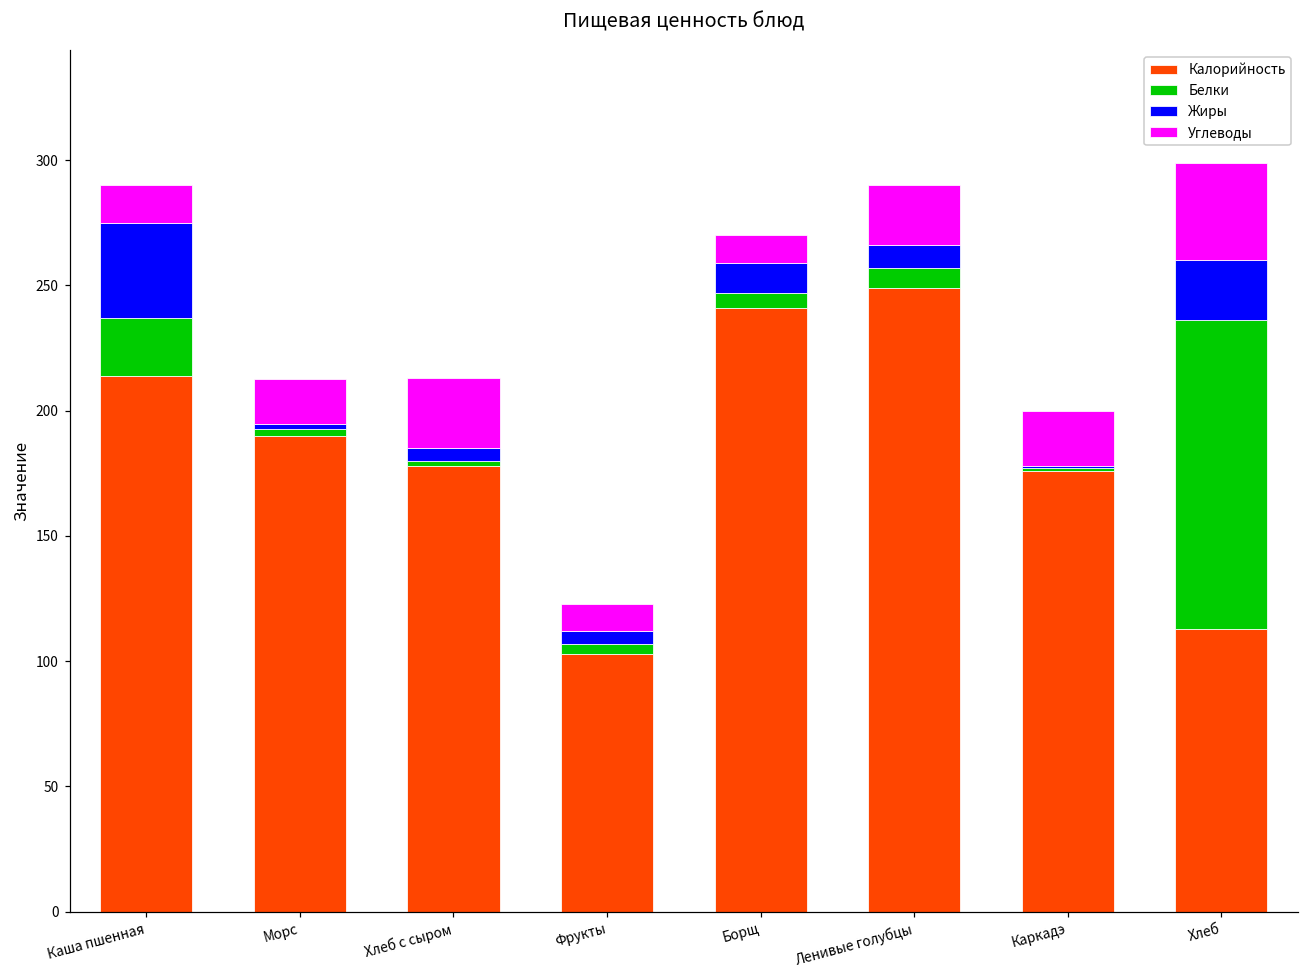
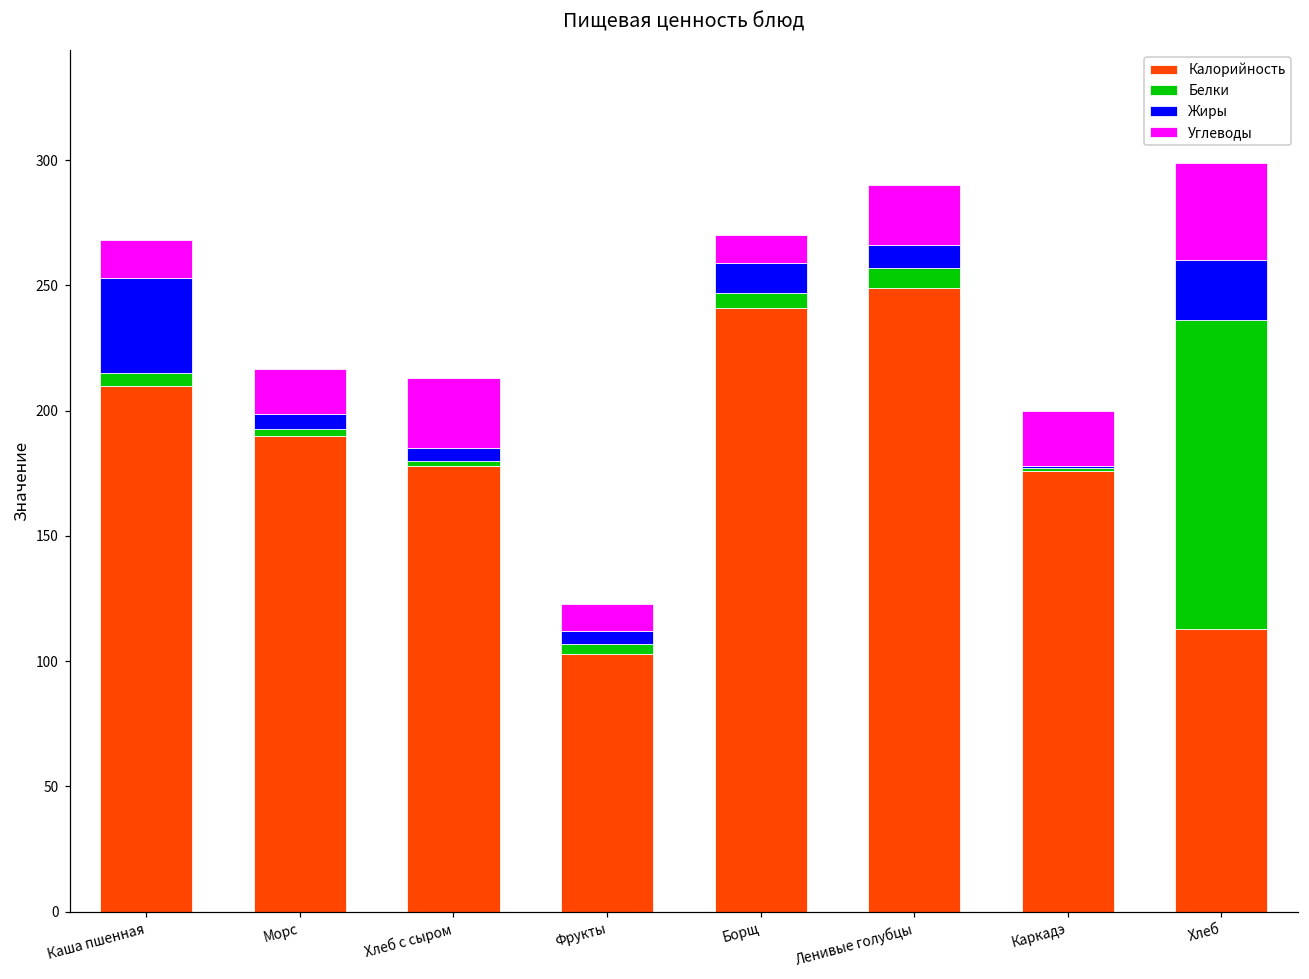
  {
    "Калорийность": {
-     "Каша пшенная": 214,
+     "Каша пшенная": 210,
      "Морс": 190,
      "Хлеб с сыром": 178,
      "Фрукты": 103,
      "Борщ": 241,
      "Ленивые голубцы": 249,
      "Каркадэ": 176,
      "Хлеб": 113
    },
    "Белки": {
-     "Каша пшенная": 23,
+     "Каша пшенная": 5,
      "Морс": 3,
      "Хлеб с сыром": 2,
      "Фрукты": 4,
      "Борщ": 6,
      "Ленивые голубцы": 8,
      "Хлеб": 123
    },
    "Жиры": {
      "Каша пшенная": 38,
-     "Морс": 2,
+     "Морс": 6,
      "Хлеб с сыром": 5,
      "Фрукты": 5,
      "Борщ": 12,
      "Ленивые голубцы": 9,
      "Хлеб": 24
    },
    "Углеводы": {
      "Каша пшенная": 15,
      "Морс": 18,
      "Хлеб с сыром": 28,
      "Фрукты": 11,
      "Борщ": 11,
      "Ленивые голубцы": 24,
      "Каркадэ": 22,
      "Хлеб": 39
    }
  }
